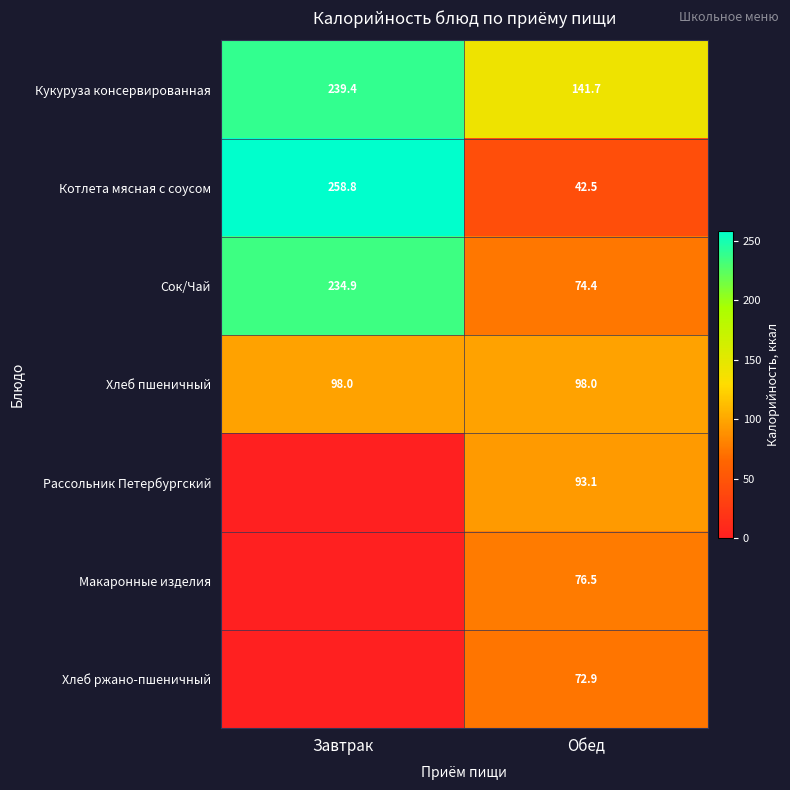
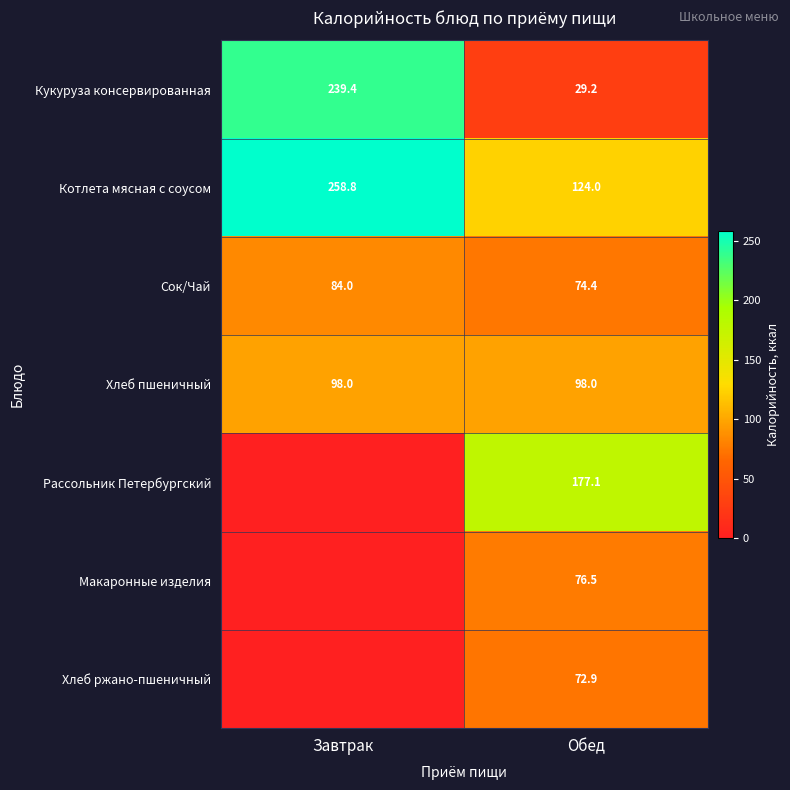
  {
    "Кукуруза консервированная": {
      "Завтрак": 239.4,
-     "Обед": 141.7
+     "Обед": 29.2
    },
    "Котлета мясная с соусом": {
      "Завтрак": 258.8,
-     "Обед": 42.5
+     "Обед": 124.0
    },
    "Сок/Чай": {
-     "Завтрак": 234.9,
+     "Завтрак": 84.0,
      "Обед": 74.4
    },
    "Хлеб пшеничный": {
      "Завтрак": 98.0,
      "Обед": 98.0
    },
    "Рассольник Петербургский": {
-     "Обед": 93.1
+     "Обед": 177.1
    },
    "Макаронные изделия": {
      "Обед": 76.5
    },
    "Хлеб ржано-пшеничный": {
      "Обед": 72.9
    }
  }
